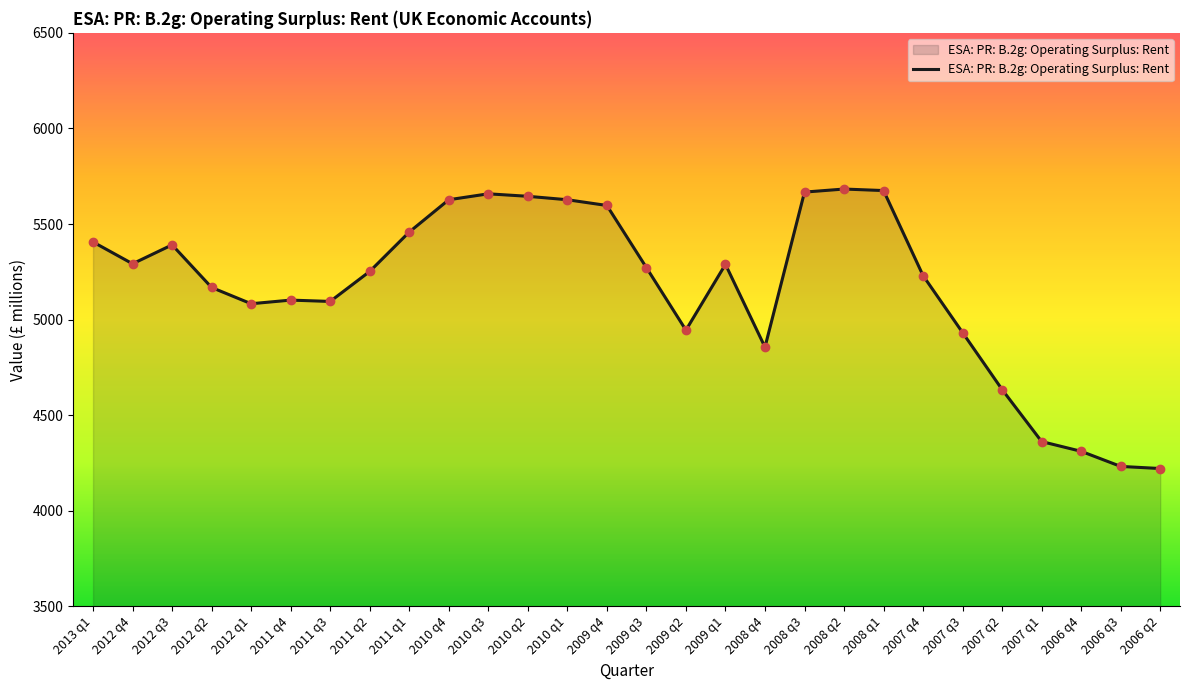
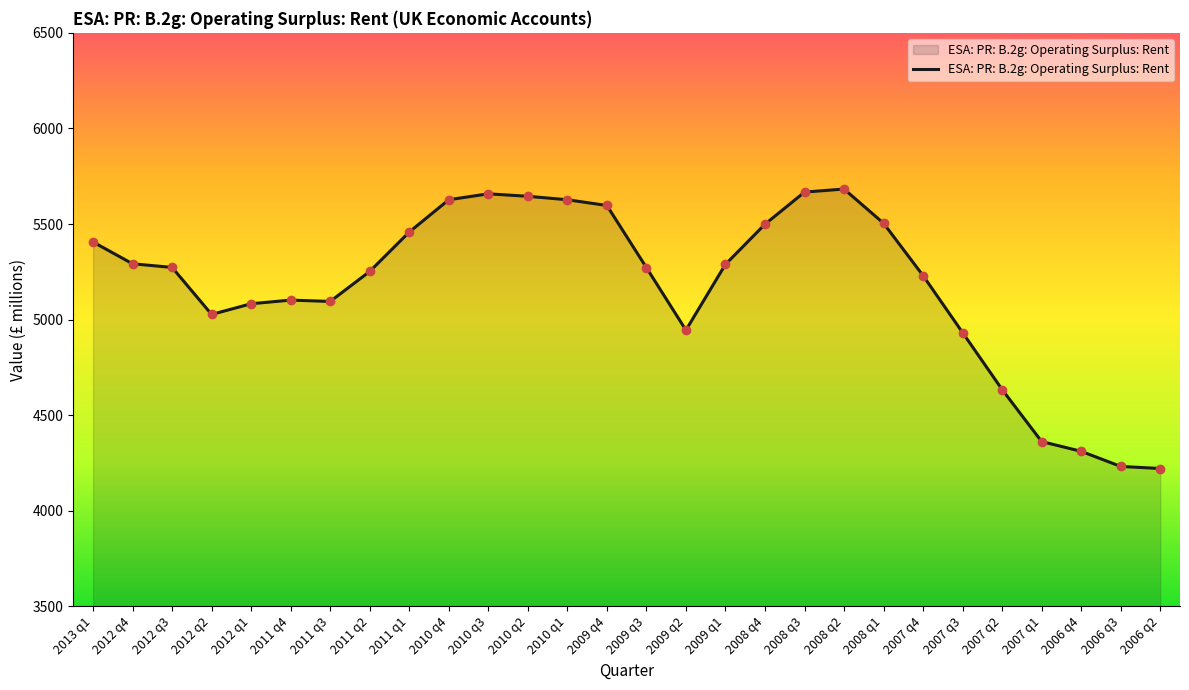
  {
    "2013 q1": 5410,
    "2012 q4": 5290,
-   "2012 q3": 5390,
-   "2012 q2": 5170,
+   "2012 q3": 5270,
+   "2012 q2": 5030,
    "2012 q1": 5080,
    "2011 q4": 5100,
    "2011 q3": 5100,
    "2011 q2": 5250,
    "2011 q1": 5460,
    "2010 q4": 5630,
    "2010 q3": 5660,
    "2010 q2": 5650,
    "2010 q1": 5630,
    "2009 q4": 5600,
    "2009 q3": 5270,
    "2009 q2": 4950,
    "2009 q1": 5290,
-   "2008 q4": 4860,
+   "2008 q4": 5500,
    "2008 q3": 5670,
    "2008 q2": 5680,
-   "2008 q1": 5680,
+   "2008 q1": 5500,
    "2007 q4": 5230,
    "2007 q3": 4930,
    "2007 q2": 4630,
    "2007 q1": 4360,
    "2006 q4": 4310,
    "2006 q3": 4230,
    "2006 q2": 4220
  }
